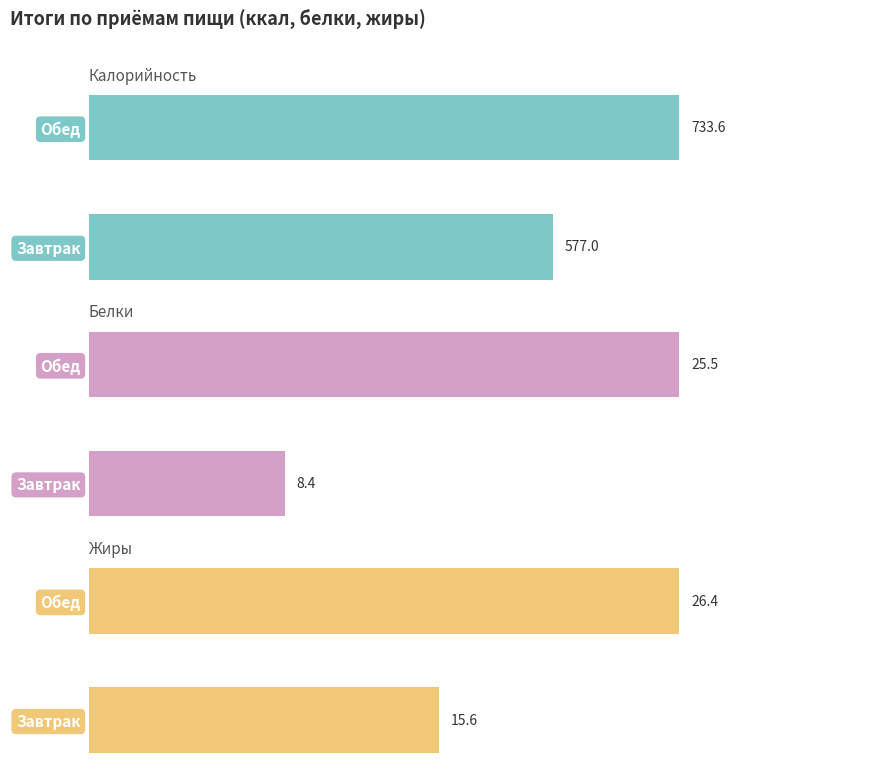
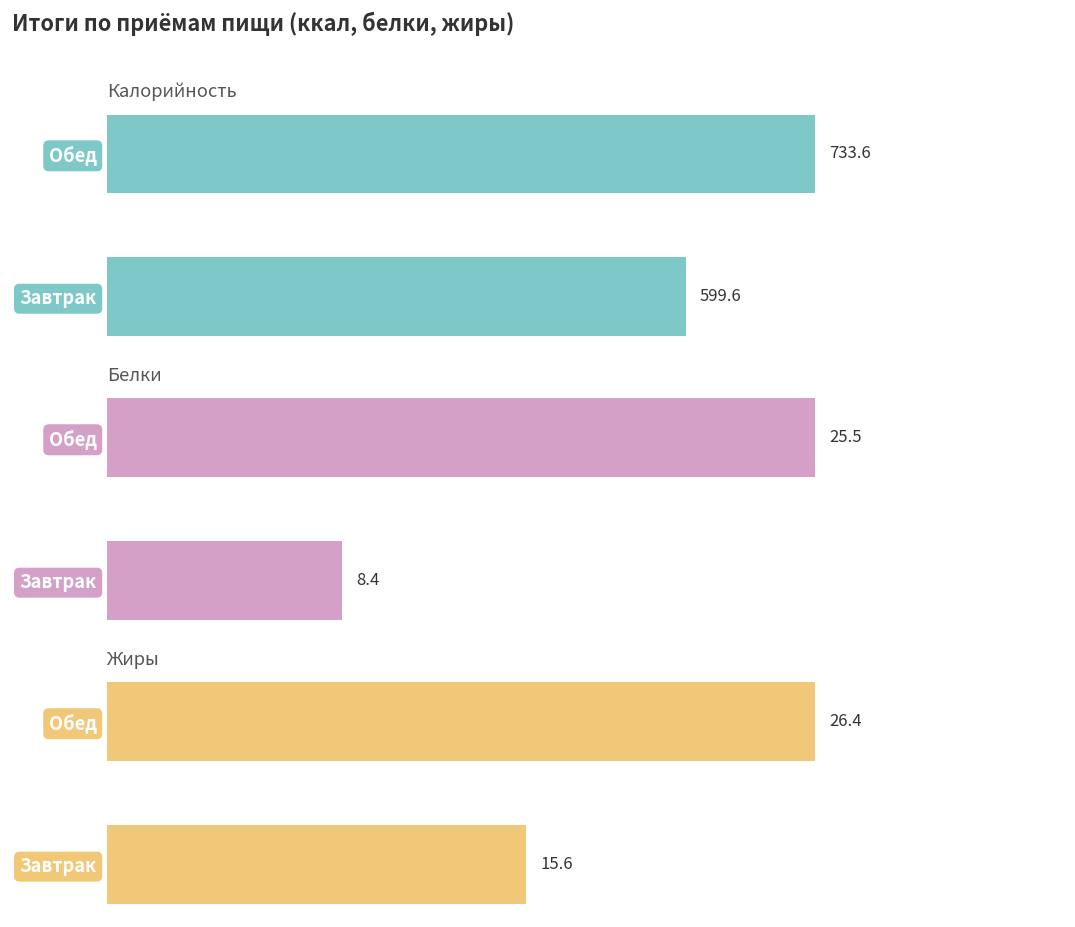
  {
    "Калорийность": {
      "Обед": 733.6,
-     "Завтрак": 577.0
+     "Завтрак": 599.6
    },
    "Белки": {
      "Обед": 25.5,
      "Завтрак": 8.4
    },
    "Жиры": {
      "Обед": 26.4,
      "Завтрак": 15.6
    }
  }
